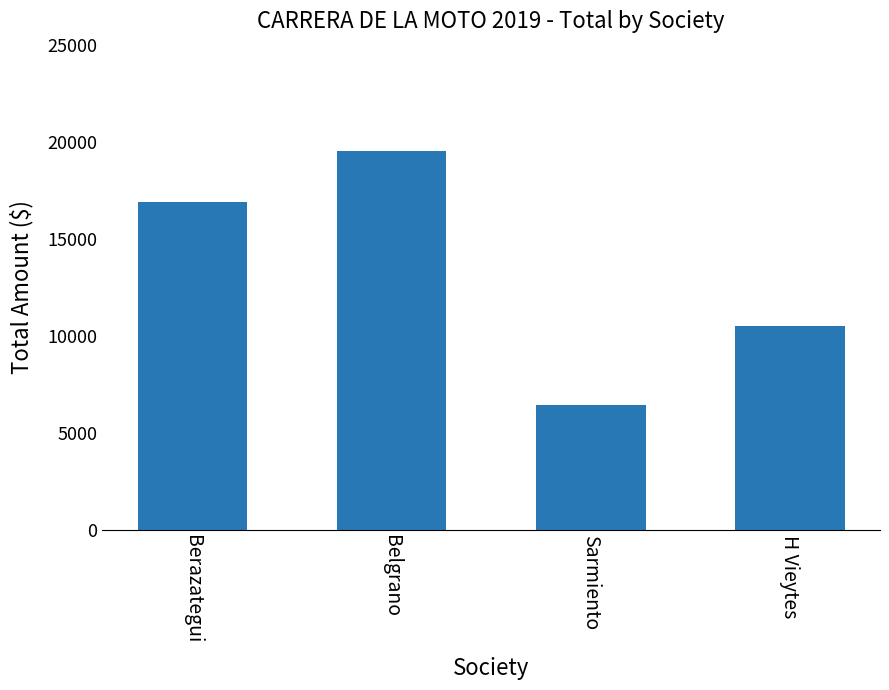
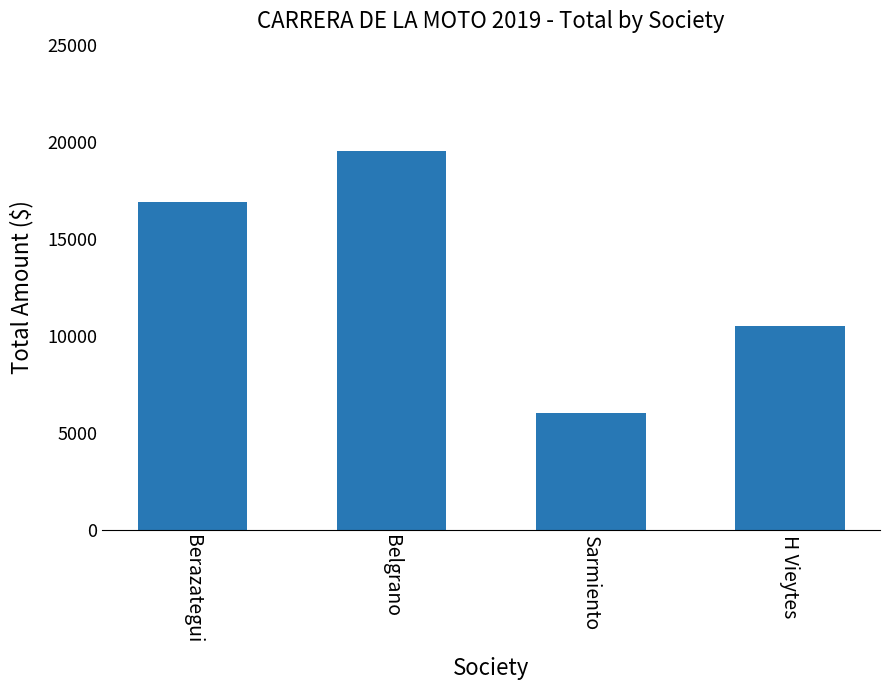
  {
    "Berazategui": 16900,
    "Belgrano": 19500,
-   "Sarmiento": 6500,
+   "Sarmiento": 6000,
    "H Vieytes": 10500
  }
